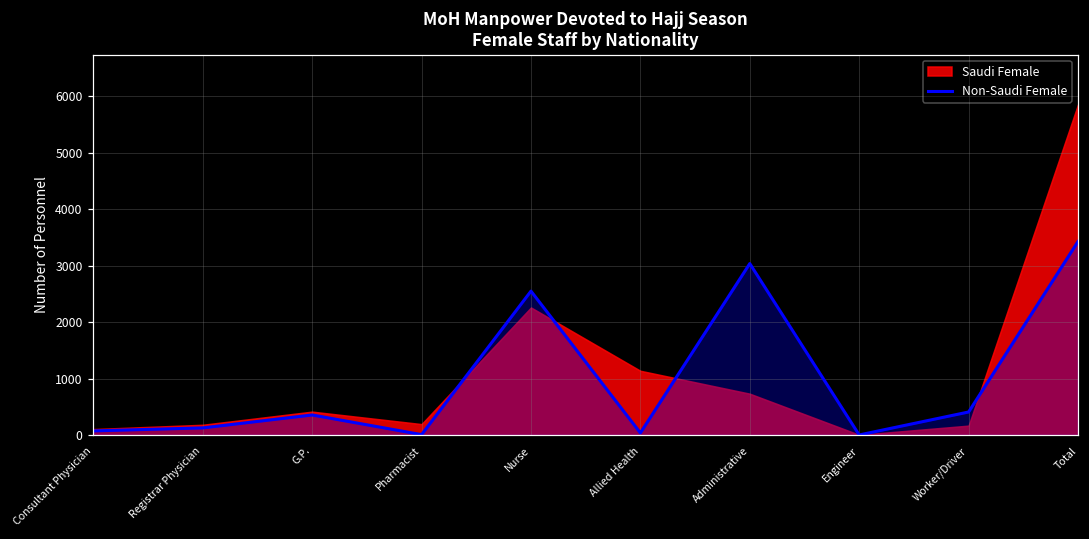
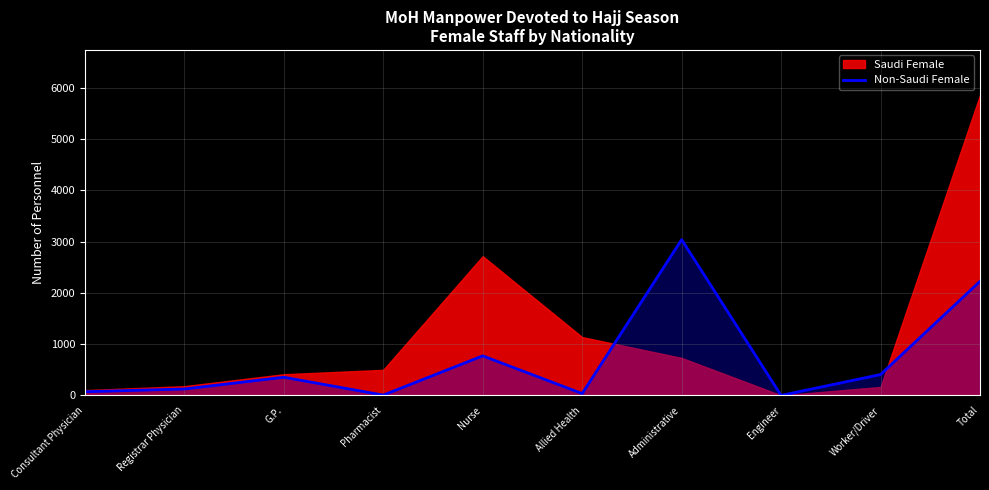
  {
    "Non-Saudi Female": {
      "Registrar Physician": 100,
      "G.P.": 400,
      "Pharmacist": 0,
-     "Nurse": 2500,
+     "Nurse": 800,
      "Allied Health": 0,
      "Administrative": 3000,
      "Worker/Driver": 400,
-     "Total": 3400
+     "Total": 2200
    },
    "Saudi Female": {
      "Registrar Physician": 200,
      "G.P.": 400,
-     "Pharmacist": 200,
-     "Nurse": 2300,
+     "Pharmacist": 500,
+     "Nurse": 2700,
      "Allied Health": 1100,
      "Administrative": 700,
      "Worker/Driver": 200,
      "Total": 5900
    }
  }
